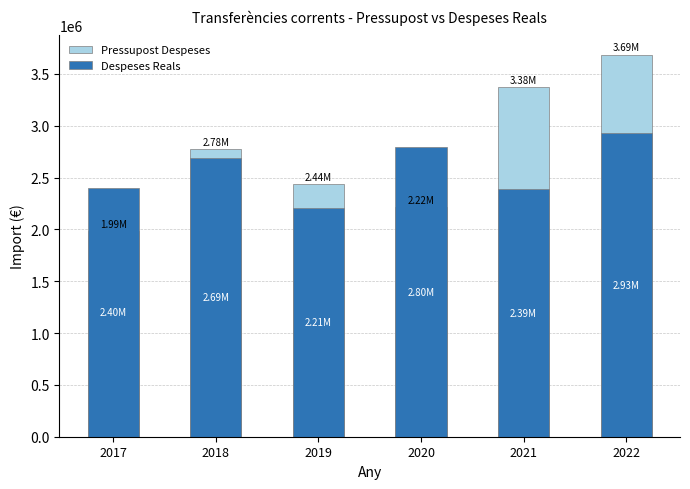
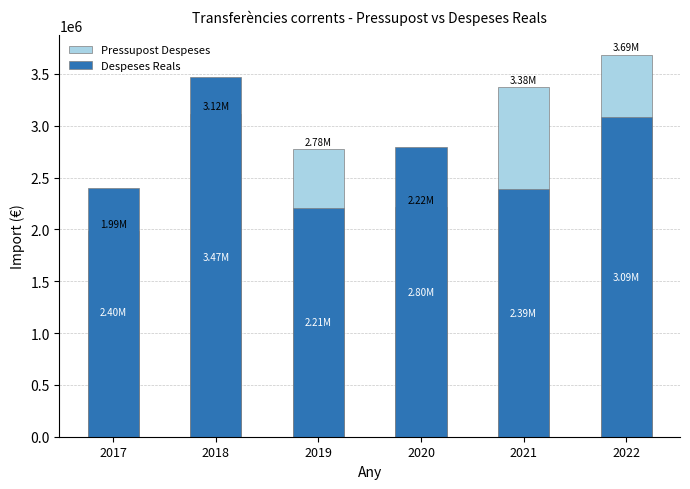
  {
    "Pressupost Despeses": {
-     "2018": "2.78M",
-     "2019": "2.44M",
+     "2018": "3.12M",
+     "2019": "2.78M",
      "2021": "3.38M",
      "2022": "3.69M"
    },
    "Despeses Reals": {
-     "2018": "2.69M",
-     "2022": "2.93M"
+     "2018": "3.47M",
+     "2022": "3.09M"
    }
  }
